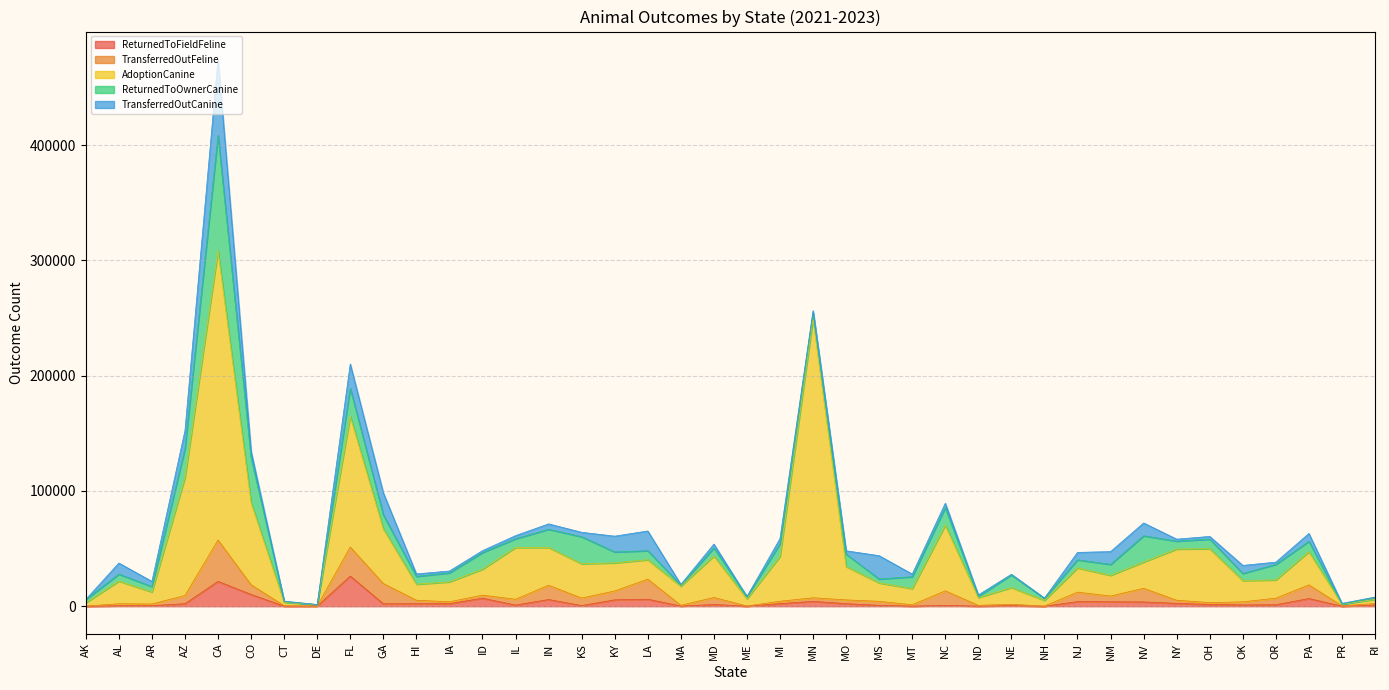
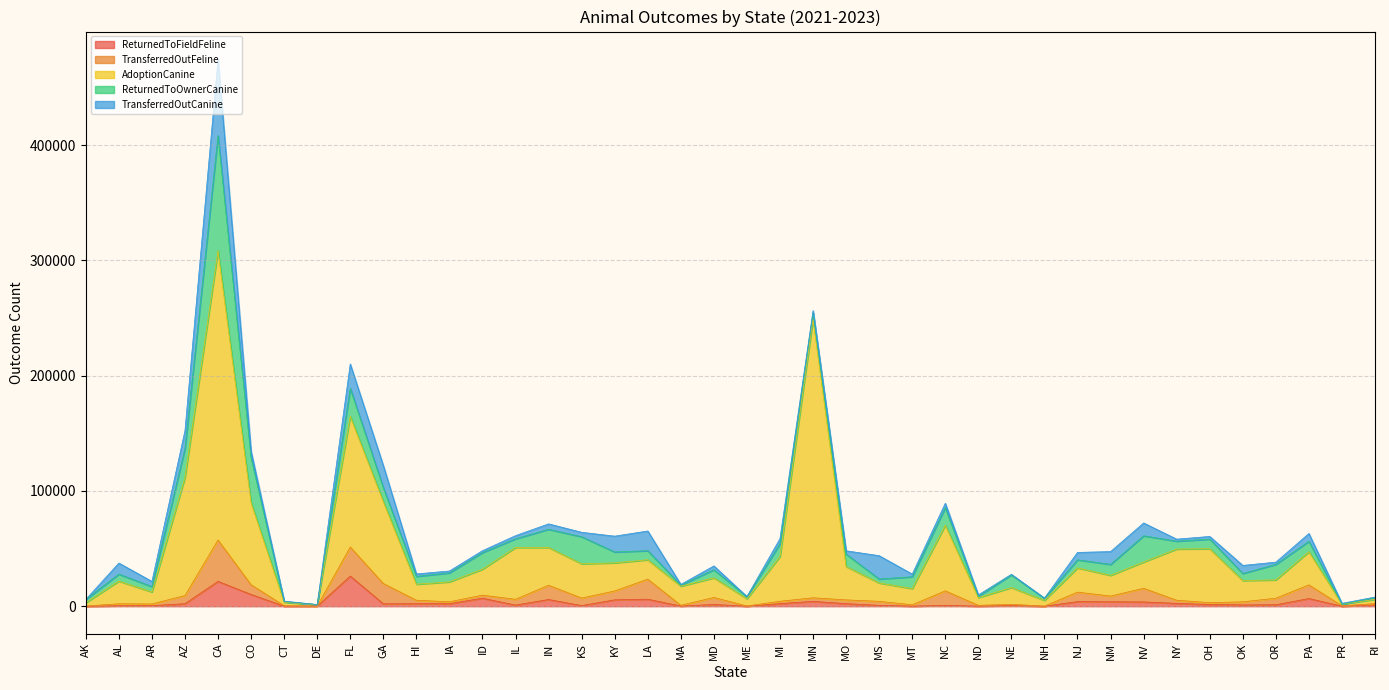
  {
    "AdoptionCanine": {
      "AK": 3000,
      "AL": 20000,
      "AR": 10000,
      "AZ": 102000,
      "CA": 251000,
      "CO": 71000,
      "FL": 113000,
-     "GA": 47000,
+     "GA": 71000,
      "HI": 14000,
      "IA": 17000,
      "ID": 23000,
      "IL": 45000,
      "IN": 33000,
      "KS": 30000,
      "KY": 24000,
      "LA": 17000,
-     "MD": 36000,
+     "MD": 17000,
      "MI": 39000,
      "MN": 242000,
      "MO": 29000,
      "MS": 16000,
      "MT": 14000,
      "NC": 57000,
      "NE": 15000,
      "NJ": 21000,
      "NM": 18000,
      "NV": 23000,
      "NY": 44000,
      "OH": 47000,
      "OK": 18000,
      "OR": 16000,
      "PA": 29000
    },
    "ReturnedToOwnerCanine": {
      "AL": 6000,
      "AR": 5000,
      "AZ": 25000,
      "CA": 100000,
      "CO": 39000,
      "FL": 24000,
      "GA": 12000,
      "IL": 8000,
      "IN": 16000,
      "KS": 23000,
      "KY": 9000,
      "LA": 8000,
      "MD": 7000,
      "MI": 11000,
      "MO": 11000,
      "MS": 3000,
      "MT": 10000,
      "NC": 15000,
      "NJ": 7000,
      "NM": 9000,
      "NV": 23000,
      "OH": 8000,
      "OK": 6000,
      "PA": 9000
    },
    "TransferredOutCanine": {
      "AL": 10000,
      "AR": 5000,
      "AZ": 16000,
      "CO": 5000,
      "FL": 21000,
      "GA": 19000,
      "IL": 3000,
      "IN": 5000,
      "KS": 4000,
      "KY": 14000,
      "LA": 17000,
      "MD": 3000,
      "MI": 4000,
      "MO": 3000,
      "MS": 20000,
      "MT": 2000,
      "NC": 4000,
      "NJ": 6000,
      "NM": 11000,
      "NV": 11000,
      "OH": 2000,
      "OK": 7000,
      "PA": 7000
    }
  }
